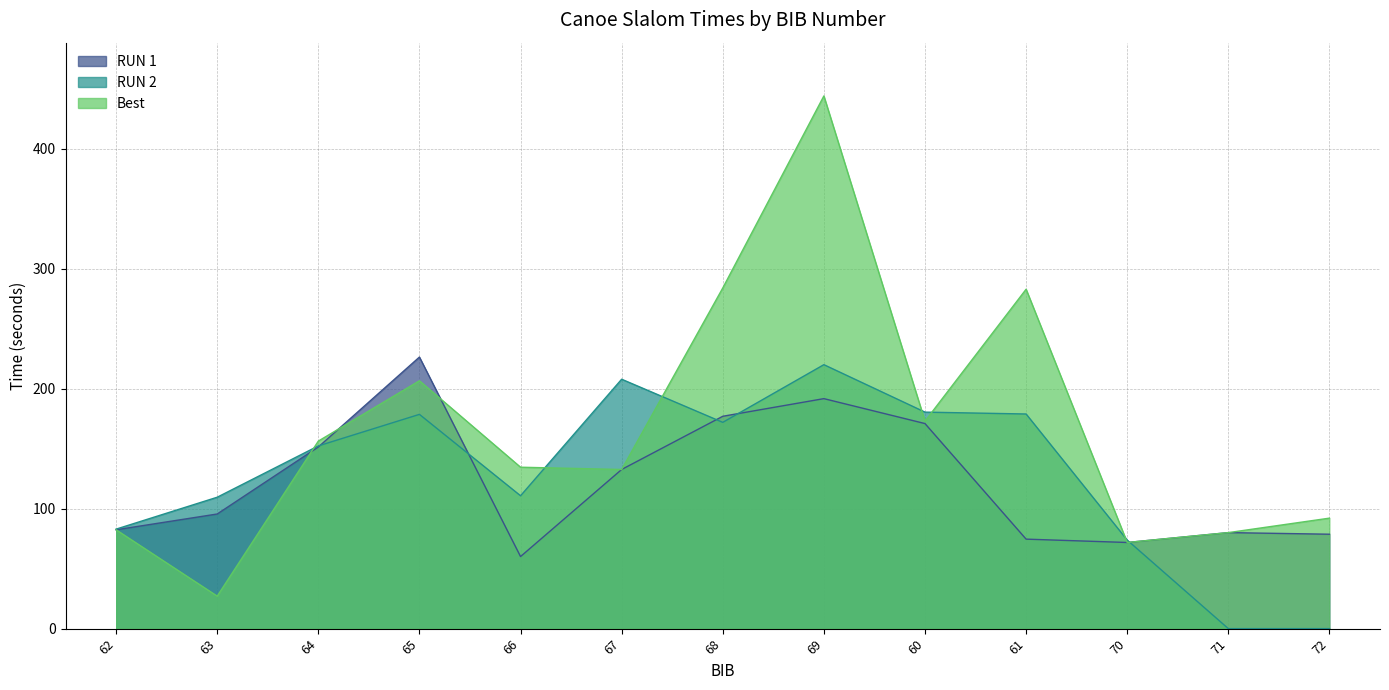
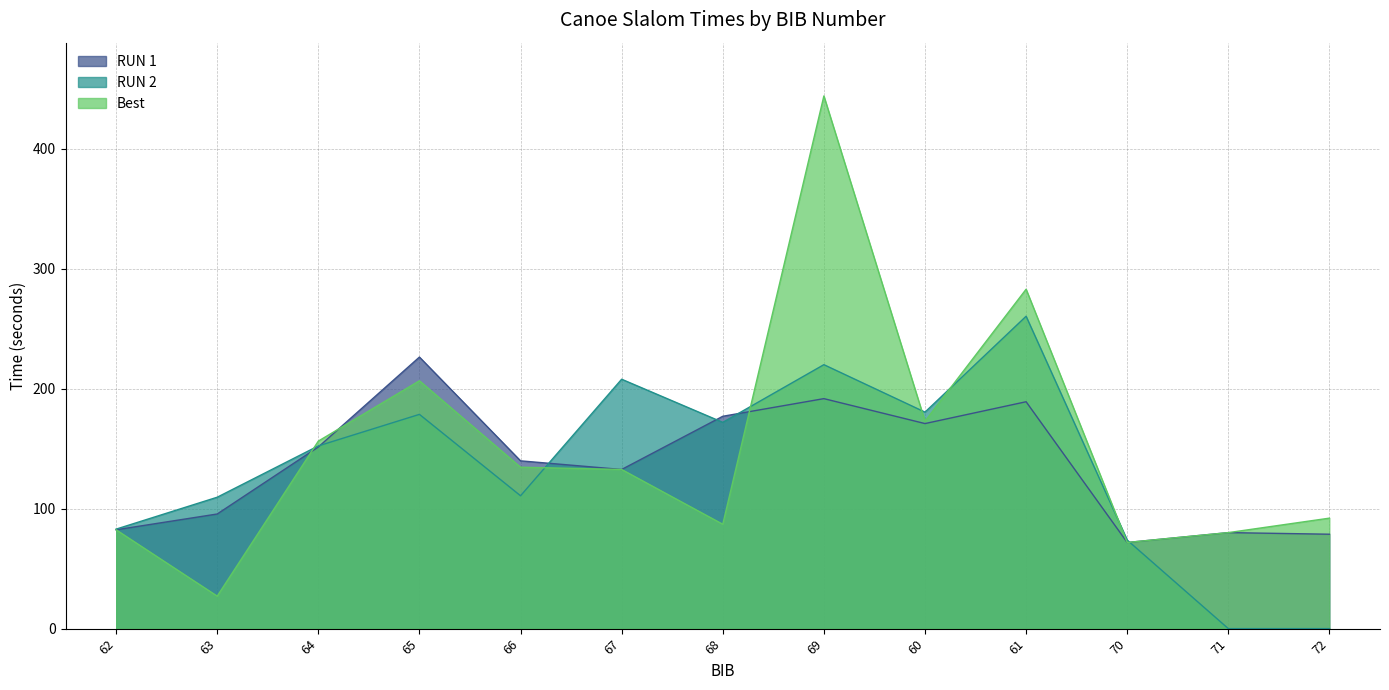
  {
    "RUN 1": {
      "63": 96,
      "65": 226,
-     "66": 60,
+     "66": 140,
      "68": 177,
      "69": 192,
-     "61": 75,
+     "61": 189,
      "72": 79
    },
    "RUN 2": {
      "63": 110,
      "65": 179,
      "66": 111,
      "67": 208,
      "68": 172,
      "69": 220,
      "60": 180,
-     "61": 179,
+     "61": 260,
      "71": 0,
      "72": 0
    },
    "Best": {
      "63": 27,
      "64": 156,
      "65": 207,
      "66": 135,
-     "68": 284,
+     "68": 87,
      "69": 444,
      "61": 283,
      "72": 92
    }
  }
